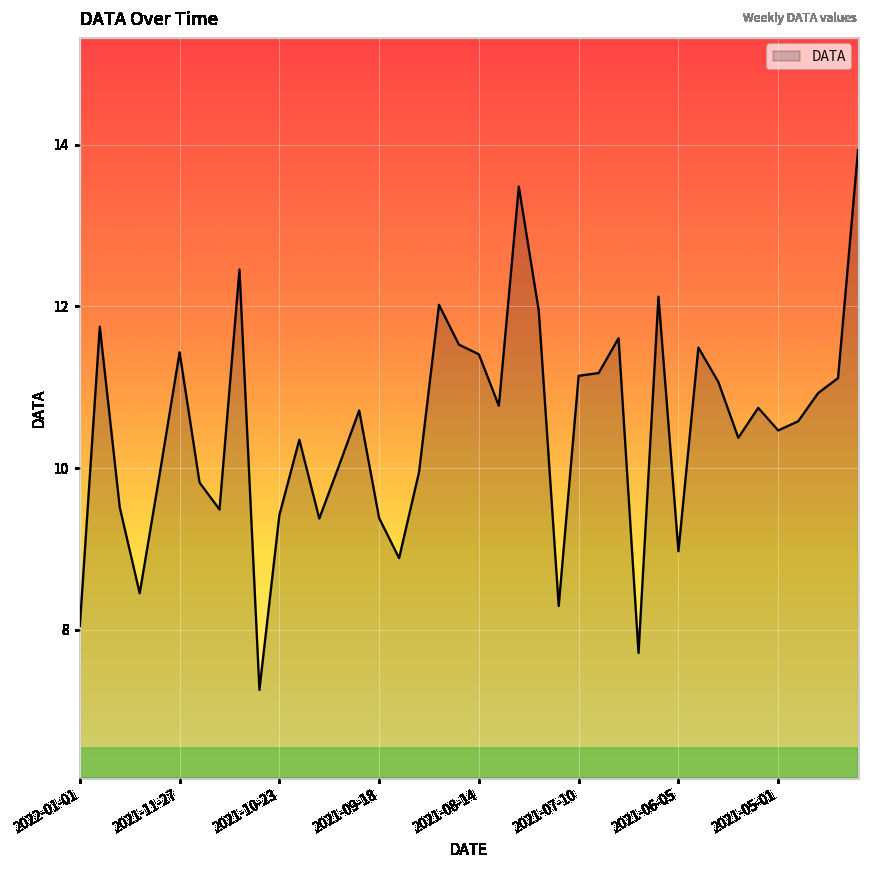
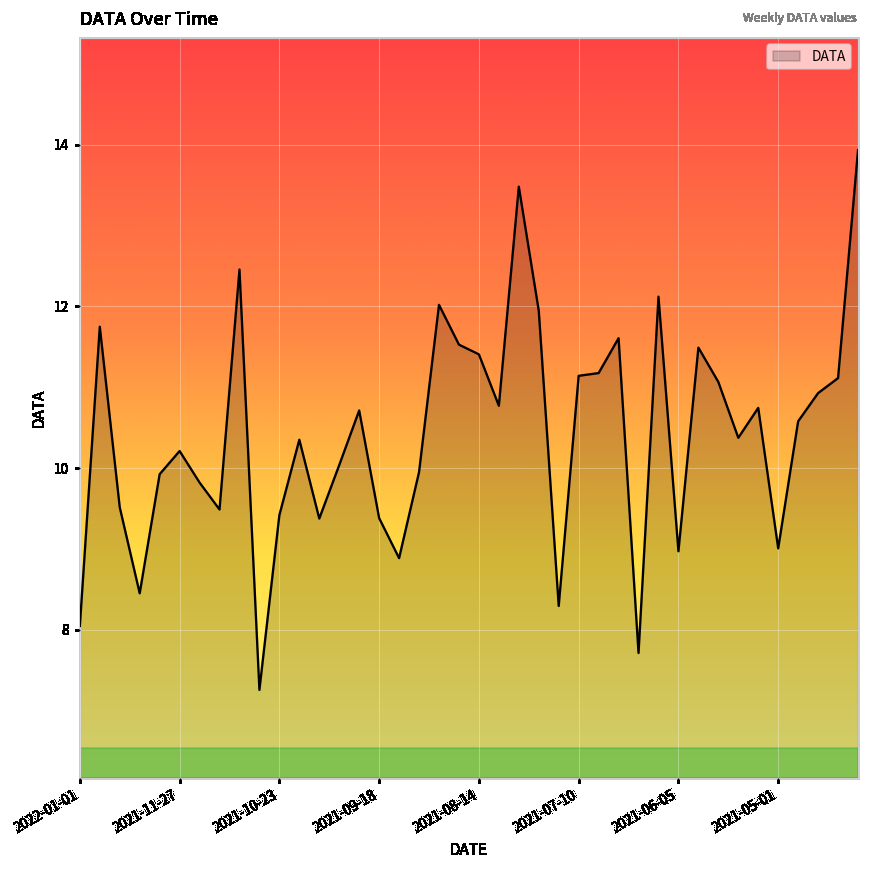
  {
    "2022-01-01": 8.0,
-   "2021-11-27": 11.4,
+   "2021-11-27": 10.2,
    "2021-10-23": 9.4,
    "2021-09-18": 9.4,
    "2021-08-14": 11.4,
    "2021-07-10": 11.1,
    "2021-06-05": 9.0,
-   "2021-05-01": 10.5
+   "2021-05-01": 9.0
  }
